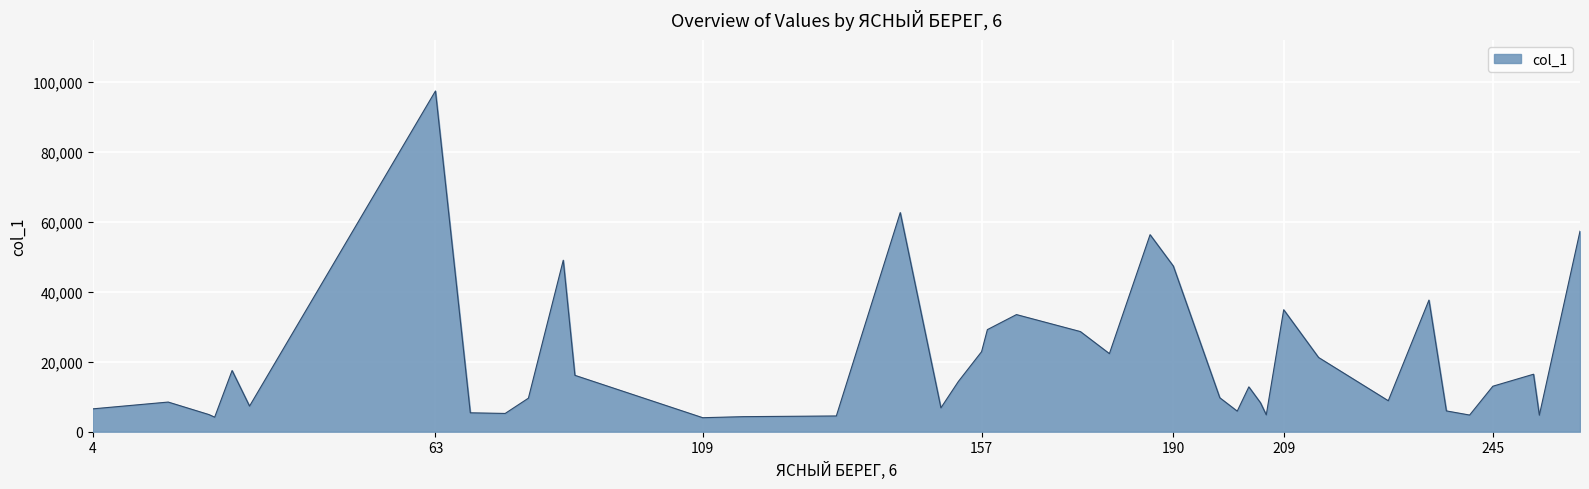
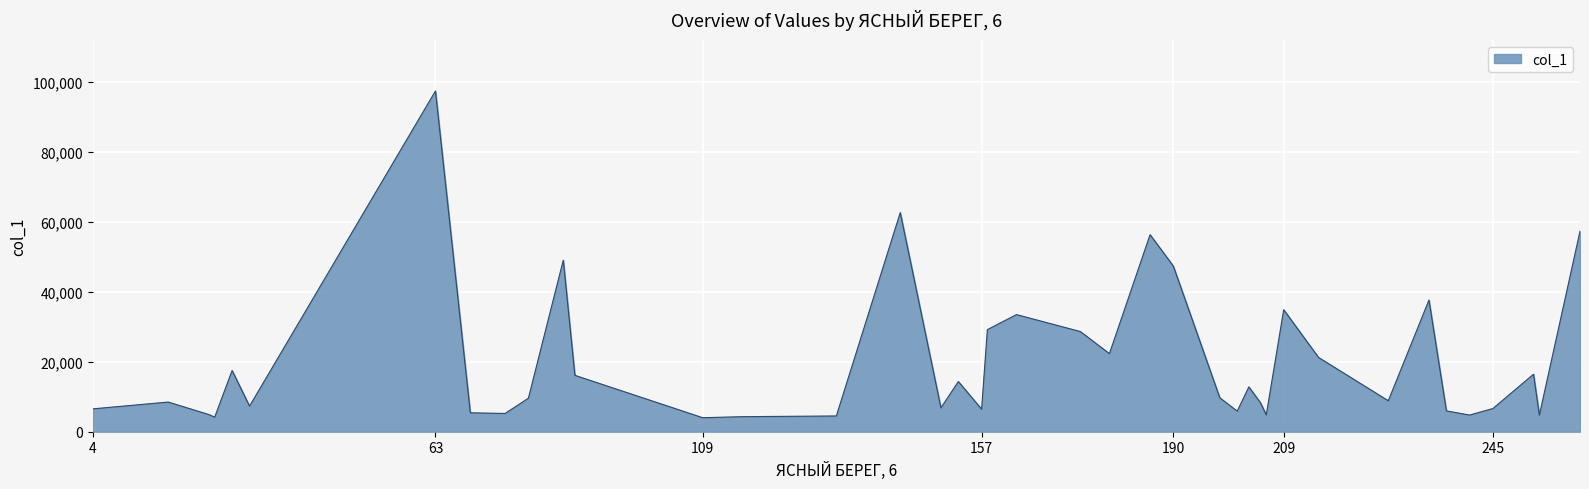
  {
    "4": "7,000",
    "63": "97,000",
    "109": "4,000",
-   "157": "23,000",
+   "157": "6,000",
    "190": "47,000",
    "209": "35,000",
-   "245": "13,000"
+   "245": "7,000"
  }
